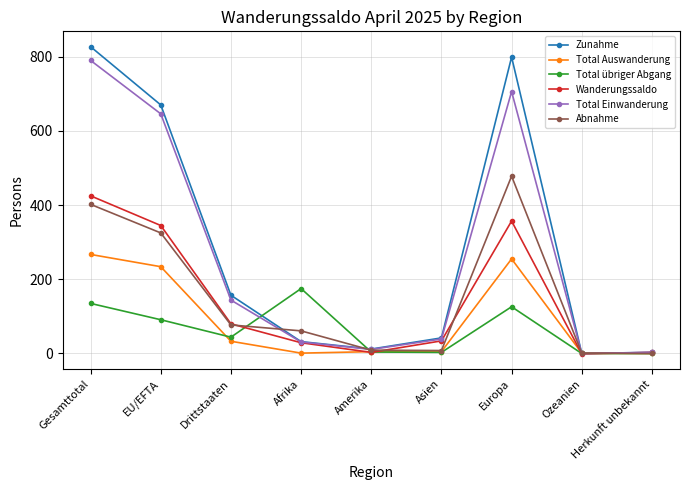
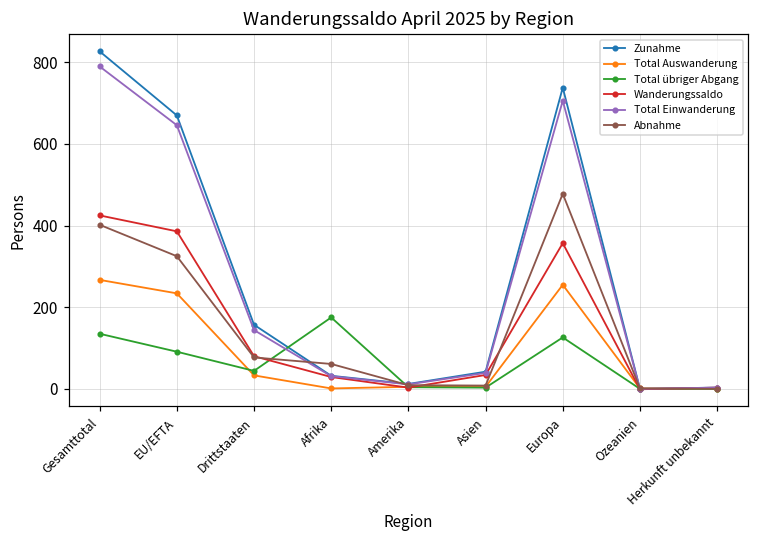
  {
    "Zunahme": {
      "Gesamttotal": 830,
      "EU/EFTA": 670,
      "Drittstaaten": 160,
-     "Europa": 800
+     "Europa": 740
    },
    "Total Auswanderung": {
      "Gesamttotal": 270,
      "EU/EFTA": 230,
      "Drittstaaten": 30,
      "Afrika": 0,
      "Europa": 260
    },
    "Total übriger Abgang": {
      "Gesamttotal": 140,
      "EU/EFTA": 90,
      "Drittstaaten": 40,
      "Afrika": 180,
      "Europa": 130
    },
    "Wanderungssaldo": {
      "Gesamttotal": 430,
-     "EU/EFTA": 350,
+     "EU/EFTA": 390,
      "Europa": 360
    },
    "Total Einwanderung": {
      "Gesamttotal": 790,
      "EU/EFTA": 650,
      "Drittstaaten": 140,
      "Europa": 710
    },
    "Abnahme": {
      "Gesamttotal": 400,
      "EU/EFTA": 330,
      "Afrika": 60,
      "Europa": 480
    }
  }
